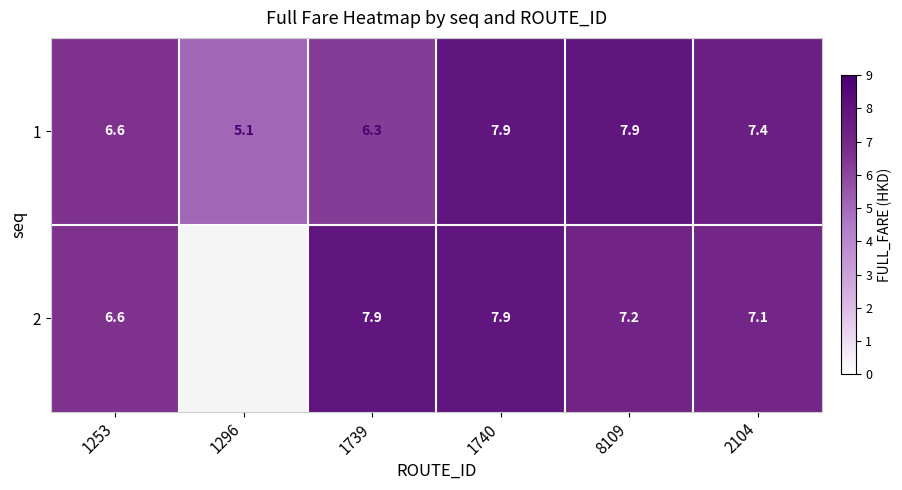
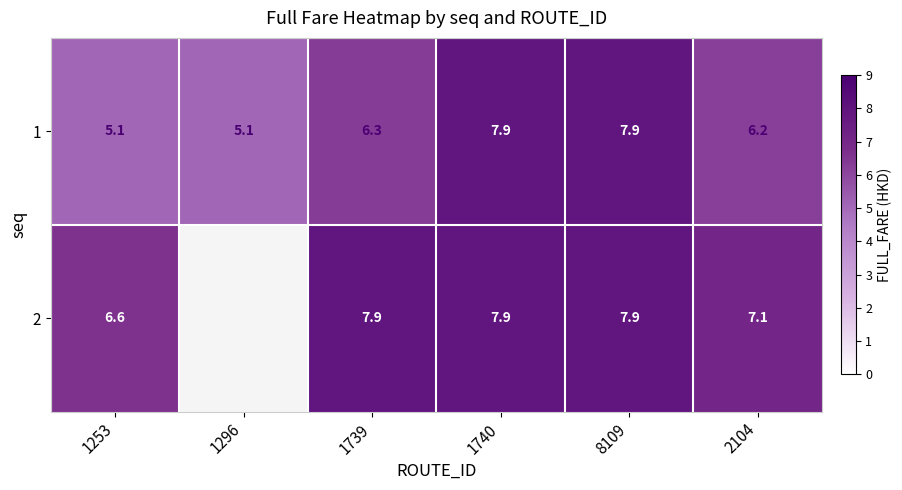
  {
    "1": {
-     "1253": 6.6,
+     "1253": 5.1,
      "1296": 5.1,
      "1739": 6.3,
      "1740": 7.9,
      "8109": 7.9,
-     "2104": 7.4
+     "2104": 6.2
    },
    "2": {
      "1253": 6.6,
      "1739": 7.9,
      "1740": 7.9,
-     "8109": 7.2,
+     "8109": 7.9,
      "2104": 7.1
    }
  }
